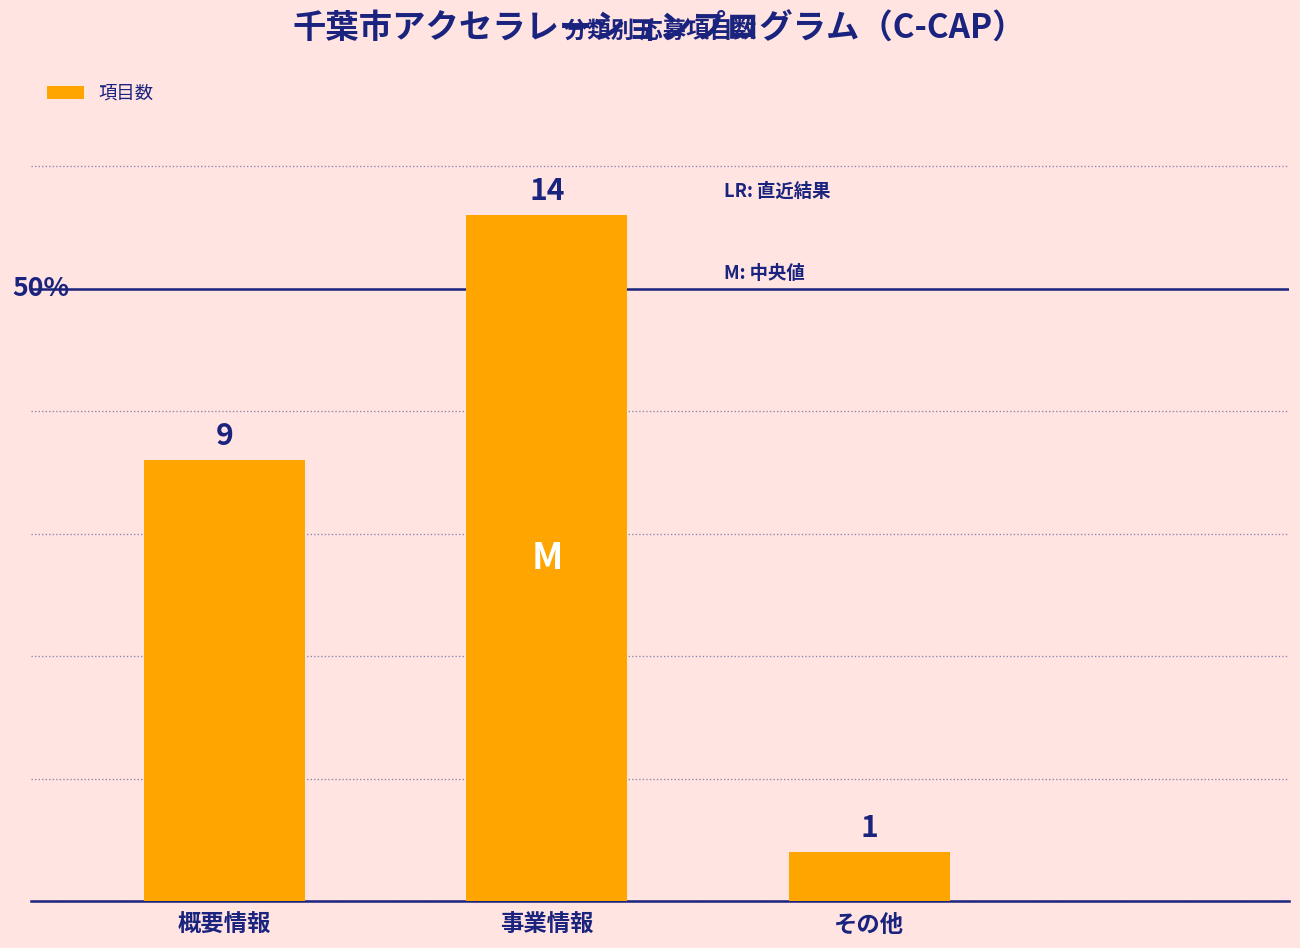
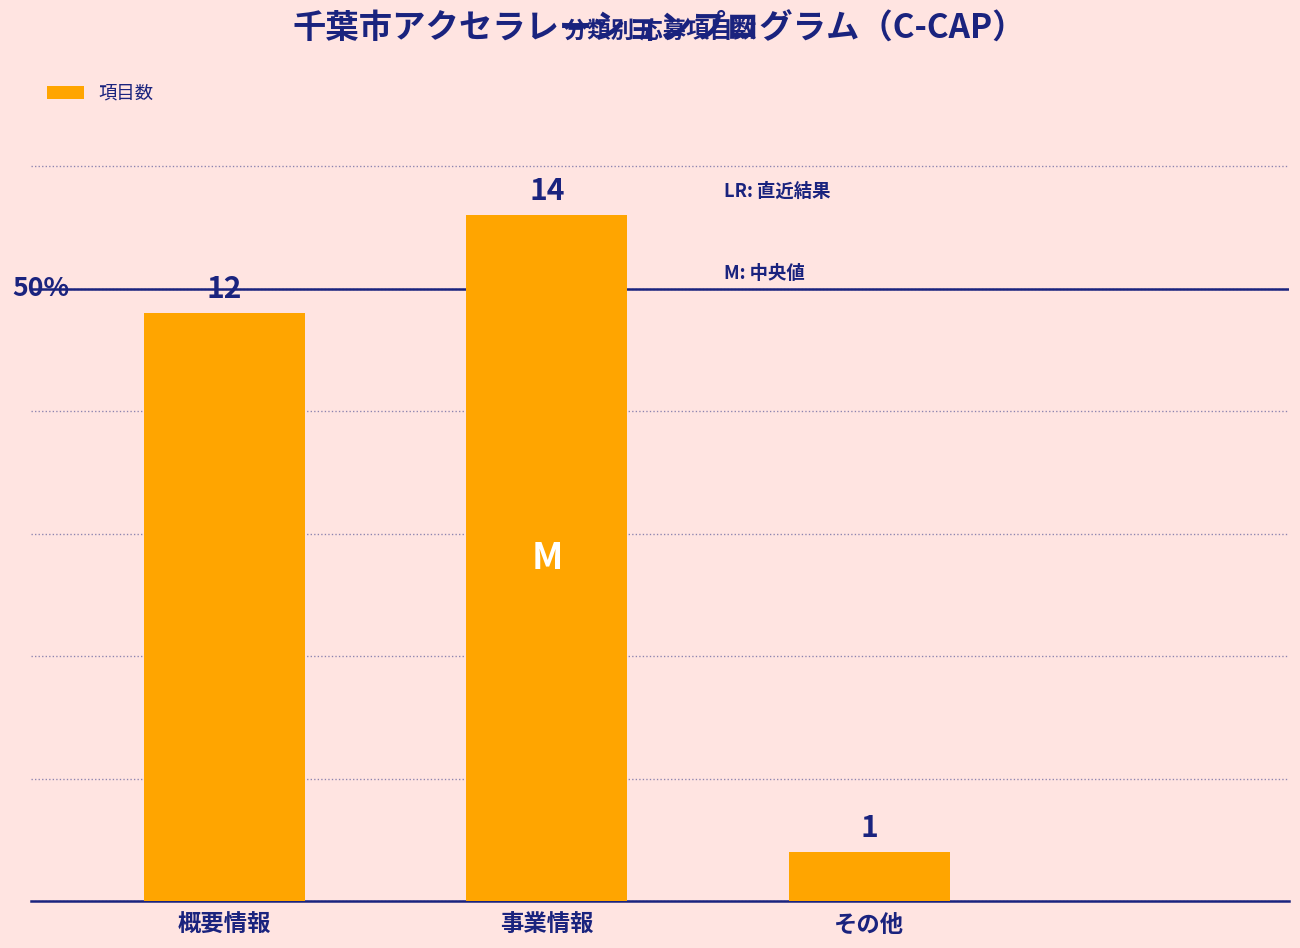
  {
-   "概要情報": 9,
+   "概要情報": 12,
    "事業情報": 14,
    "その他": 1
  }
